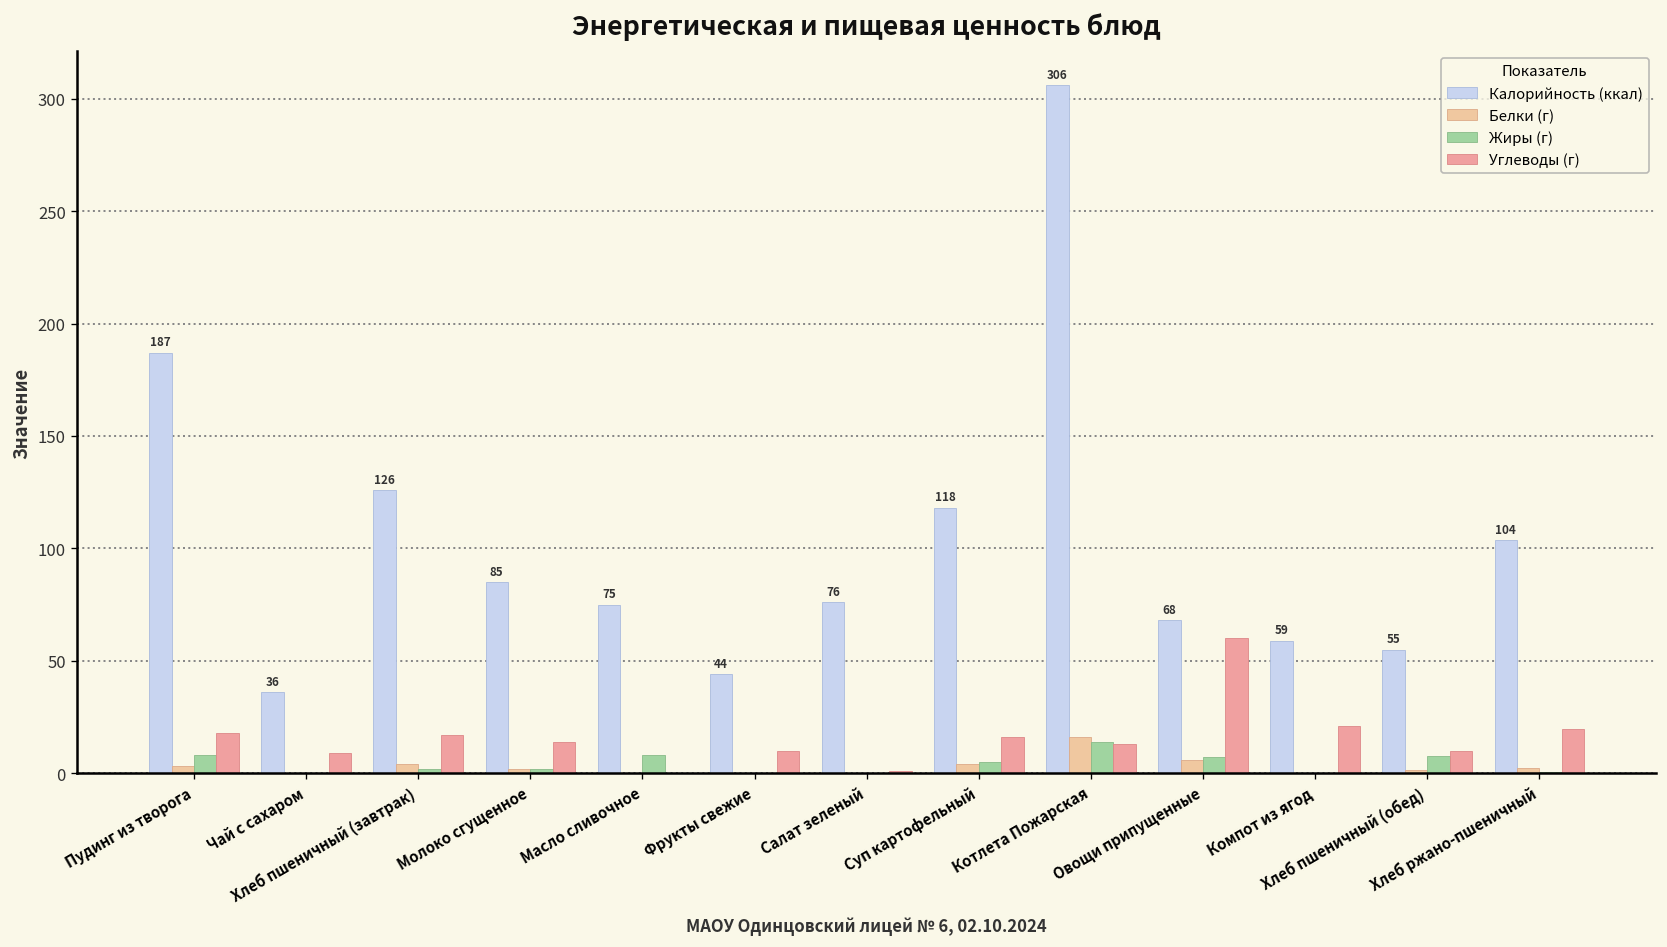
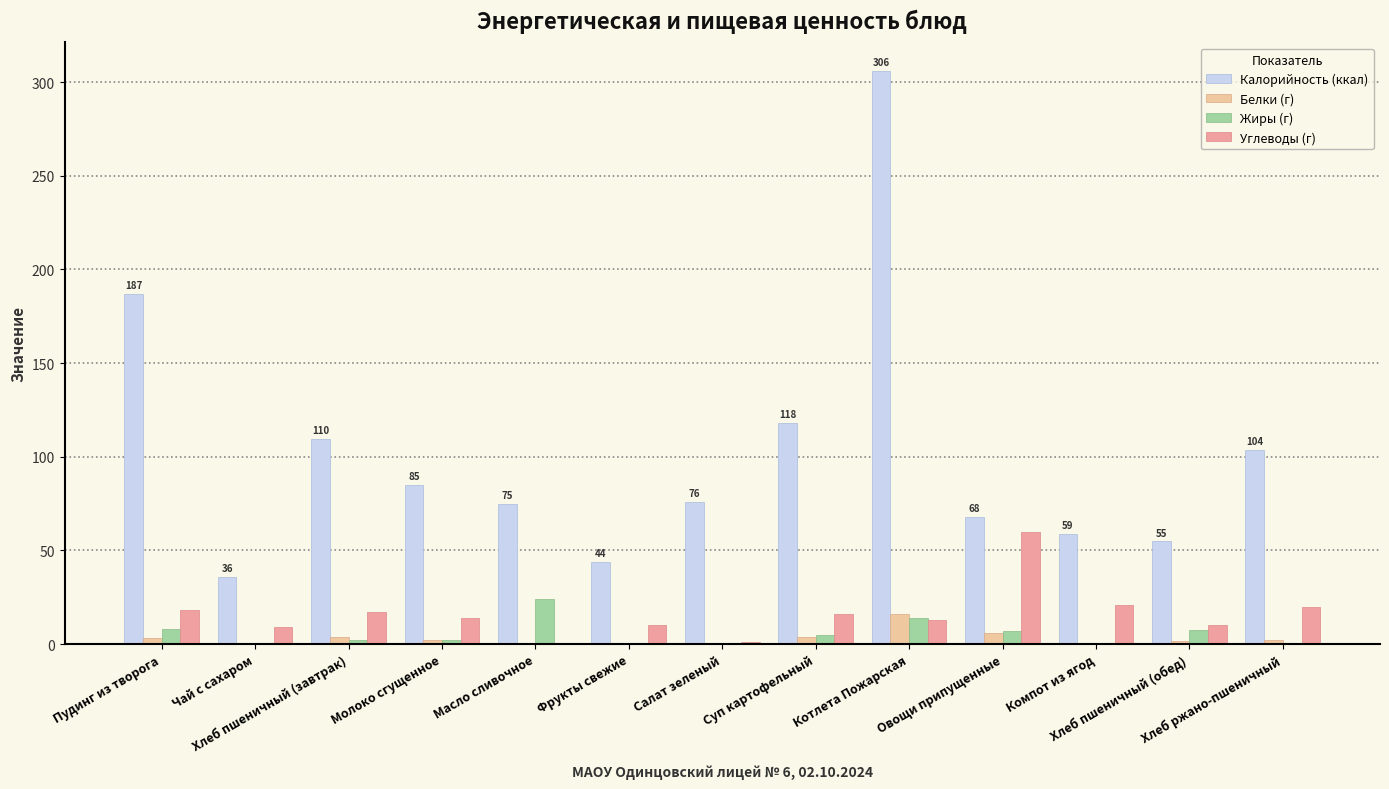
  {
    "Калорийность (ккал)": {
      "Пудинг из творога": 187,
      "Чай с сахаром": 36,
-     "Хлеб пшеничный (завтрак)": 126,
+     "Хлеб пшеничный (завтрак)": 110,
      "Молоко сгущенное": 85,
      "Масло сливочное": 75,
      "Фрукты свежие": 44,
      "Салат зеленый": 76,
      "Суп картофельный": 118,
      "Котлета Пожарская": 306,
      "Овощи припущенные": 68,
      "Компот из ягод": 59,
      "Хлеб пшеничный (обед)": 55,
      "Хлеб ржано-пшеничный": 104
    },
    "Жиры (г)": {
      "Пудинг из творога": 8,
      "Чай с сахаром": 0,
      "Хлеб пшеничный (завтрак)": 2,
      "Молоко сгущенное": 2,
-     "Масло сливочное": 8,
+     "Масло сливочное": 24,
      "Фрукты свежие": 0,
      "Салат зеленый": 0,
      "Суп картофельный": 5,
      "Котлета Пожарская": 14,
      "Овощи припущенные": 7,
      "Компот из ягод": 0,
      "Хлеб пшеничный (обед)": 8
    }
  }
